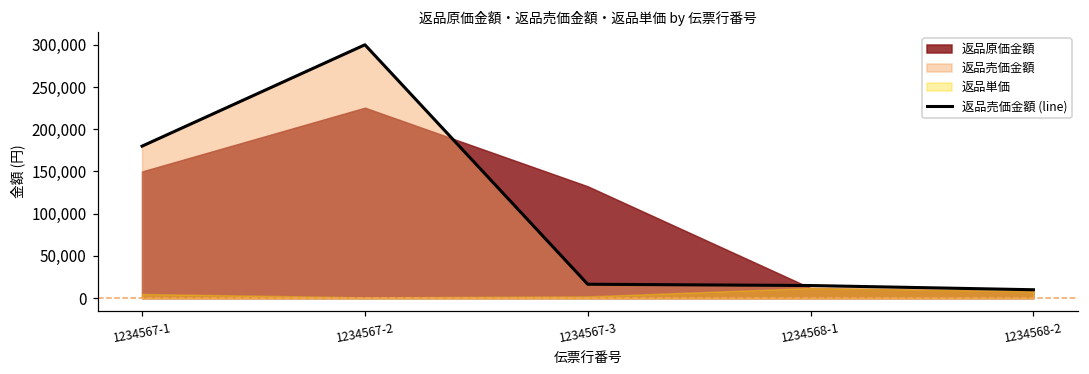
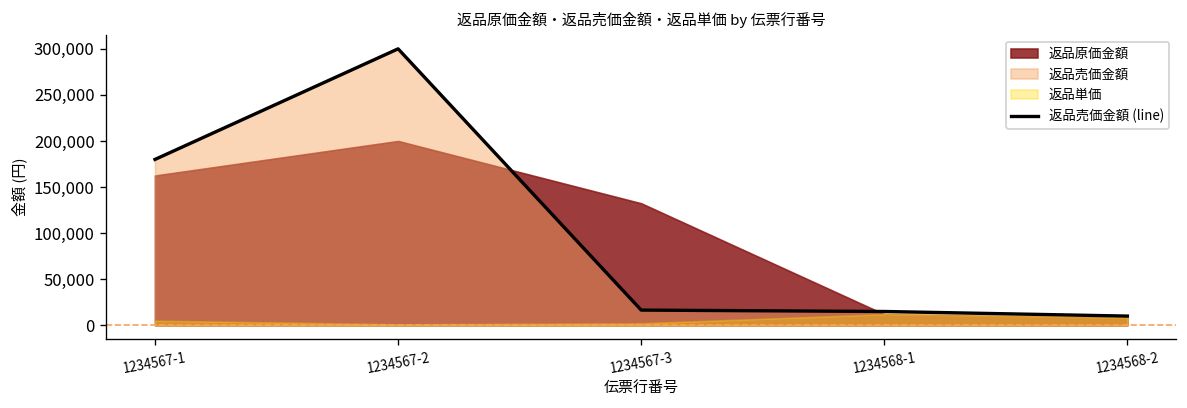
  {
    "返品原価金額": {
-     "1234567-1": "150,000",
-     "1234567-2": "230,000",
+     "1234567-1": "160,000",
+     "1234567-2": "200,000",
      "1234567-3": "130,000"
    }
  }
